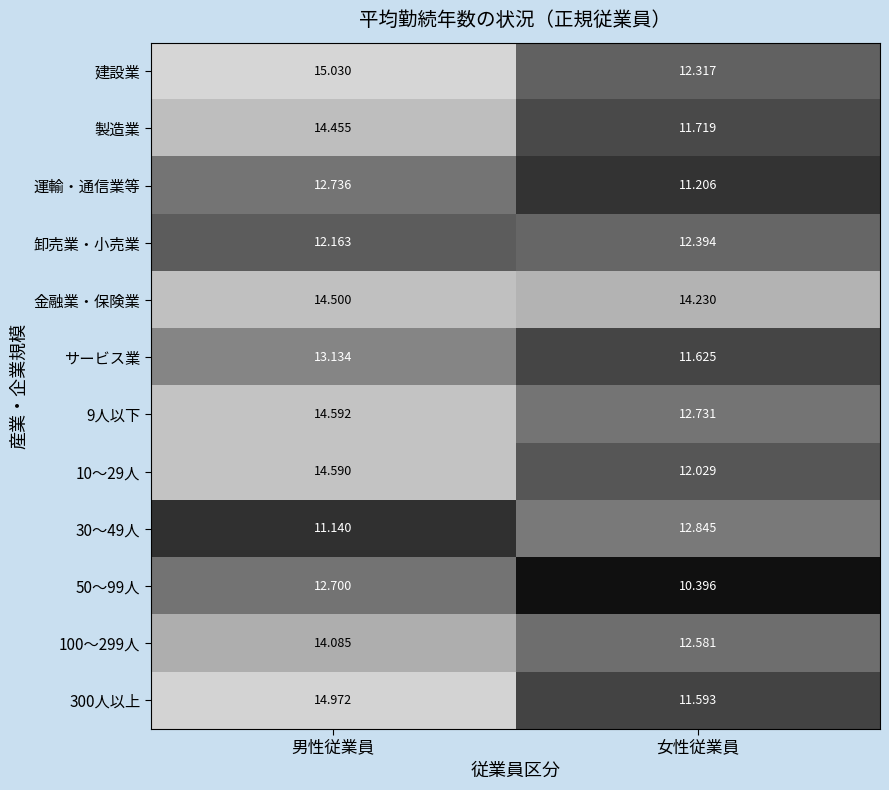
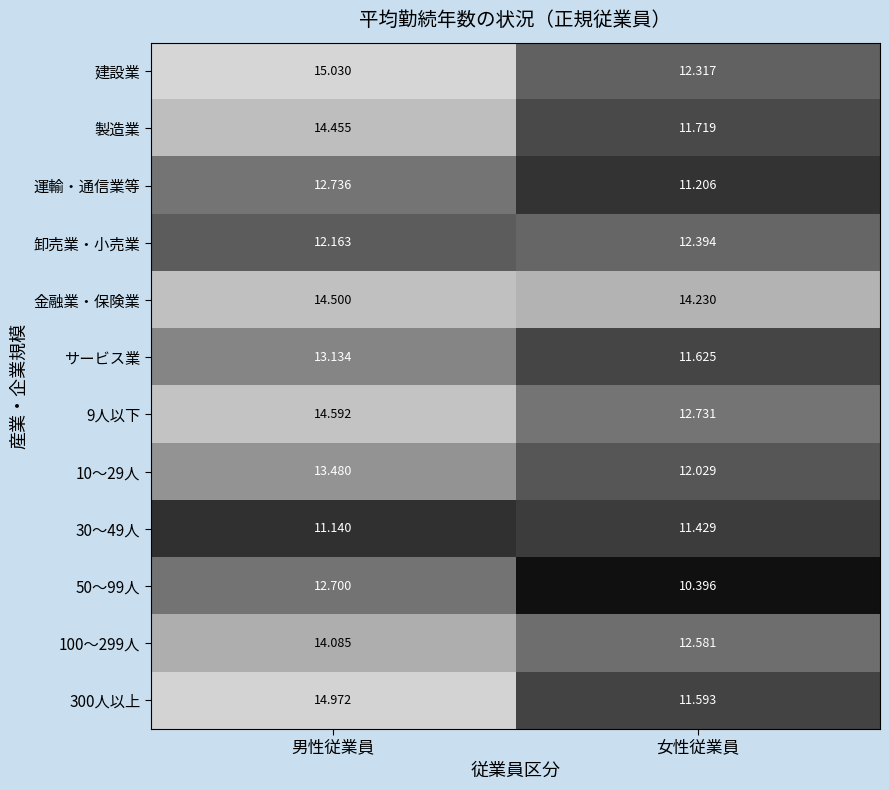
  {
    "建設業": {
      "男性従業員": 15.030,
      "女性従業員": 12.317
    },
    "製造業": {
      "男性従業員": 14.455,
      "女性従業員": 11.719
    },
    "運輸・通信業等": {
      "男性従業員": 12.736,
      "女性従業員": 11.206
    },
    "卸売業・小売業": {
      "男性従業員": 12.163,
      "女性従業員": 12.394
    },
    "金融業・保険業": {
      "男性従業員": 14.500,
      "女性従業員": 14.230
    },
    "サービス業": {
      "男性従業員": 13.134,
      "女性従業員": 11.625
    },
    "9人以下": {
      "男性従業員": 14.592,
      "女性従業員": 12.731
    },
    "10～29人": {
-     "男性従業員": 14.590,
+     "男性従業員": 13.480,
      "女性従業員": 12.029
    },
    "30～49人": {
      "男性従業員": 11.140,
-     "女性従業員": 12.845
+     "女性従業員": 11.429
    },
    "50～99人": {
      "男性従業員": 12.700,
      "女性従業員": 10.396
    },
    "100～299人": {
      "男性従業員": 14.085,
      "女性従業員": 12.581
    },
    "300人以上": {
      "男性従業員": 14.972,
      "女性従業員": 11.593
    }
  }
